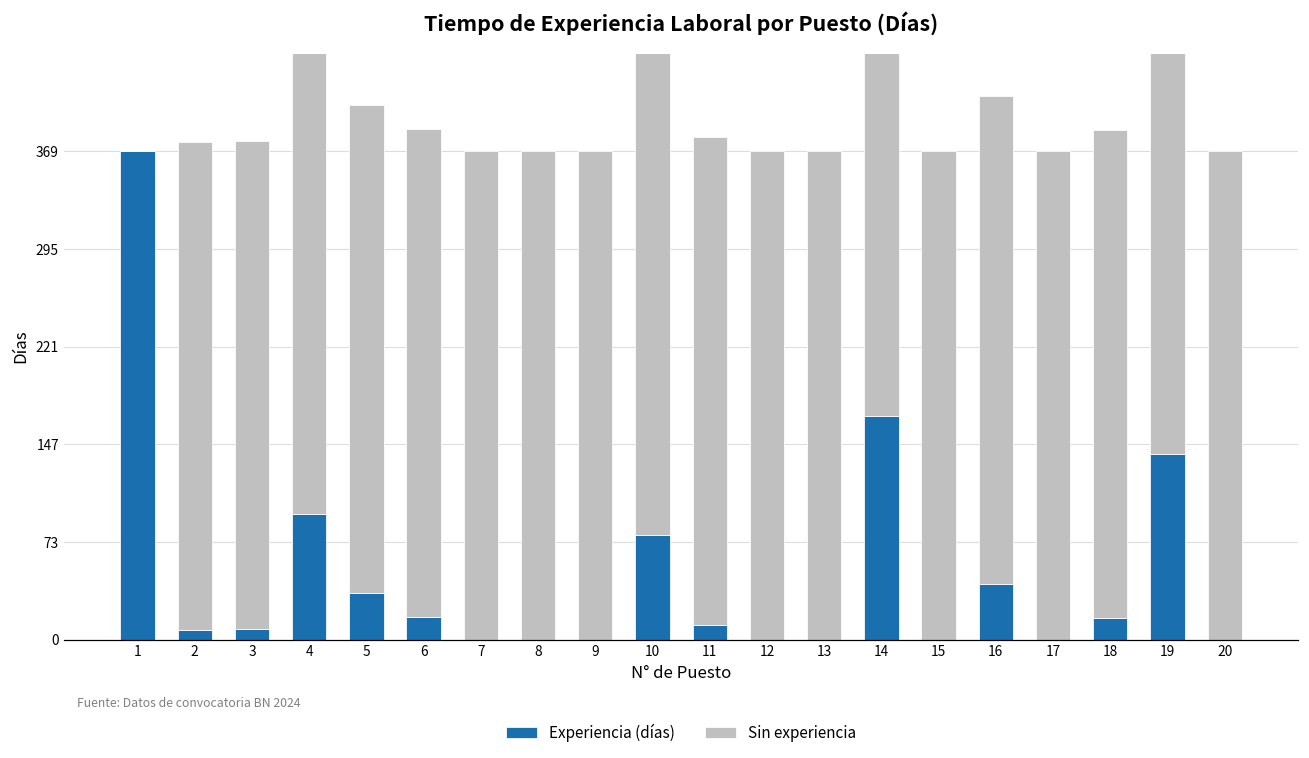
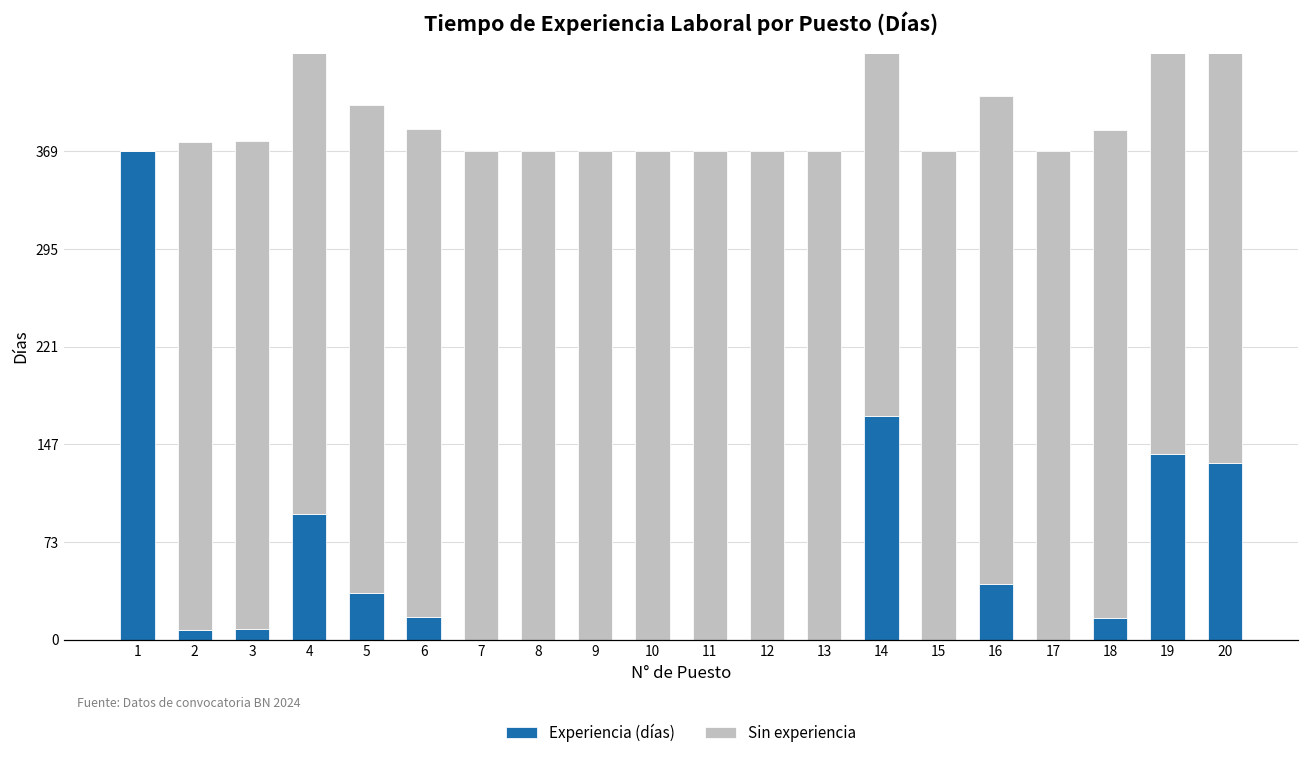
  {
    "Experiencia (días)": {
      "1": 369,
      "2": 7,
      "3": 8,
      "4": 95,
      "5": 35,
      "6": 17,
      "7": 0,
      "8": 0,
      "9": 0,
-     "10": 79,
-     "11": 11,
+     "10": 0,
+     "11": 0,
      "12": 0,
      "13": 0,
      "14": 169,
      "15": 0,
      "16": 42,
      "17": 0,
      "18": 16,
      "19": 140,
-     "20": 0
+     "20": 133
    },
    "Sin experiencia": {
      "1": 0,
      "2": 369,
      "3": 369,
      "5": 369,
      "6": 369,
      "7": 369,
      "8": 369,
      "9": 369,
      "11": 369,
      "12": 369,
      "13": 369,
      "15": 369,
      "16": 369,
      "17": 369,
      "18": 369
    }
  }
